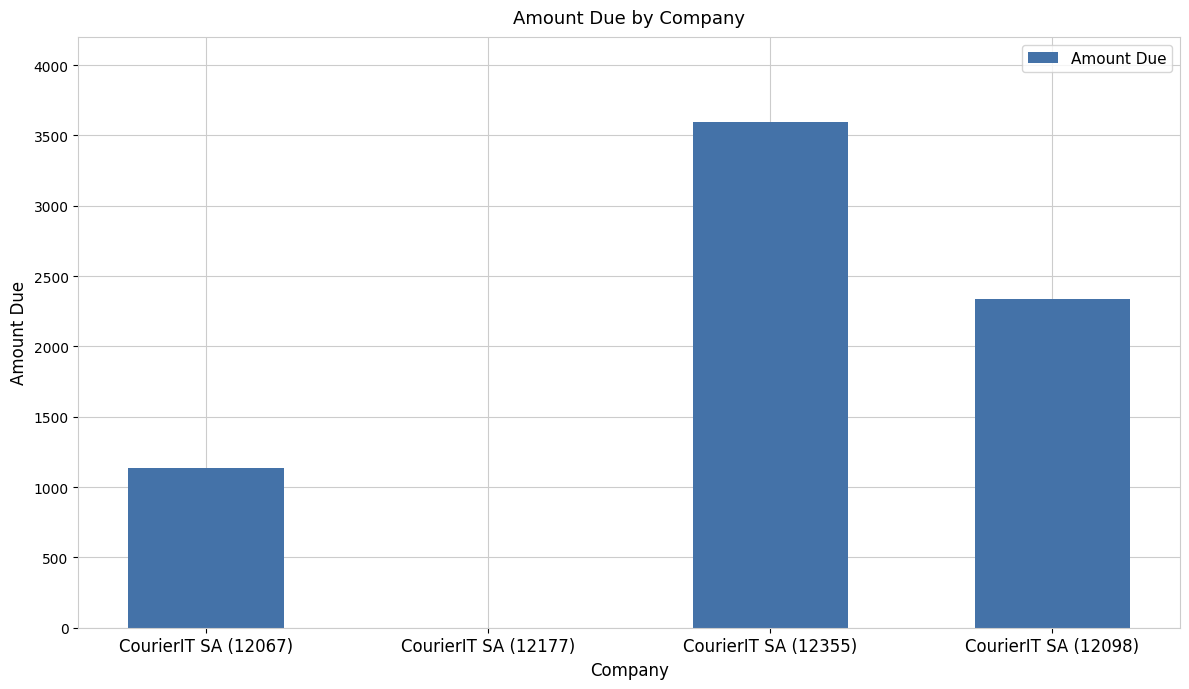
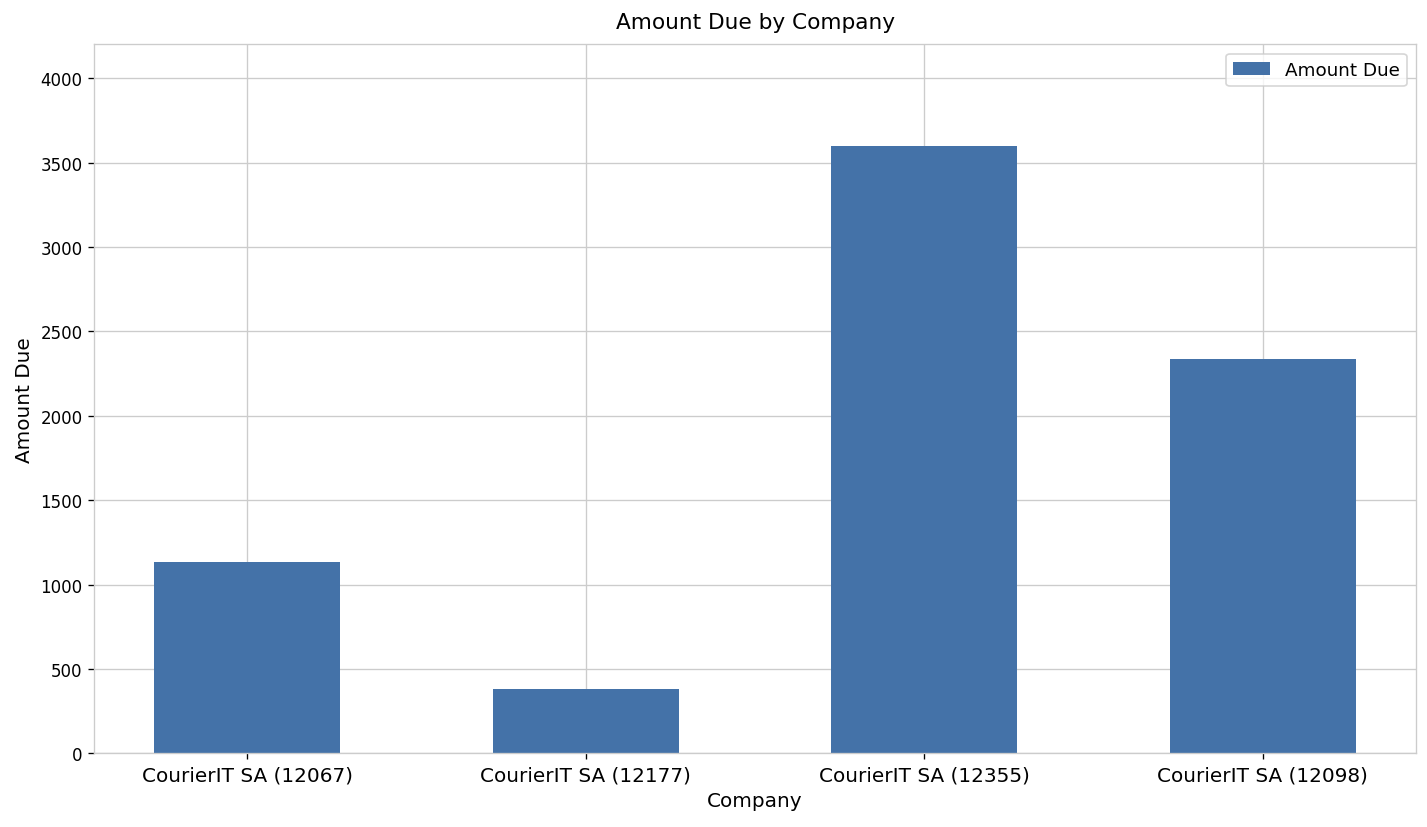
  {
    "CourierIT SA (12067)": 1130,
-   "CourierIT SA (12177)": 0,
+   "CourierIT SA (12177)": 380,
    "CourierIT SA (12355)": 3600,
    "CourierIT SA (12098)": 2340
  }
